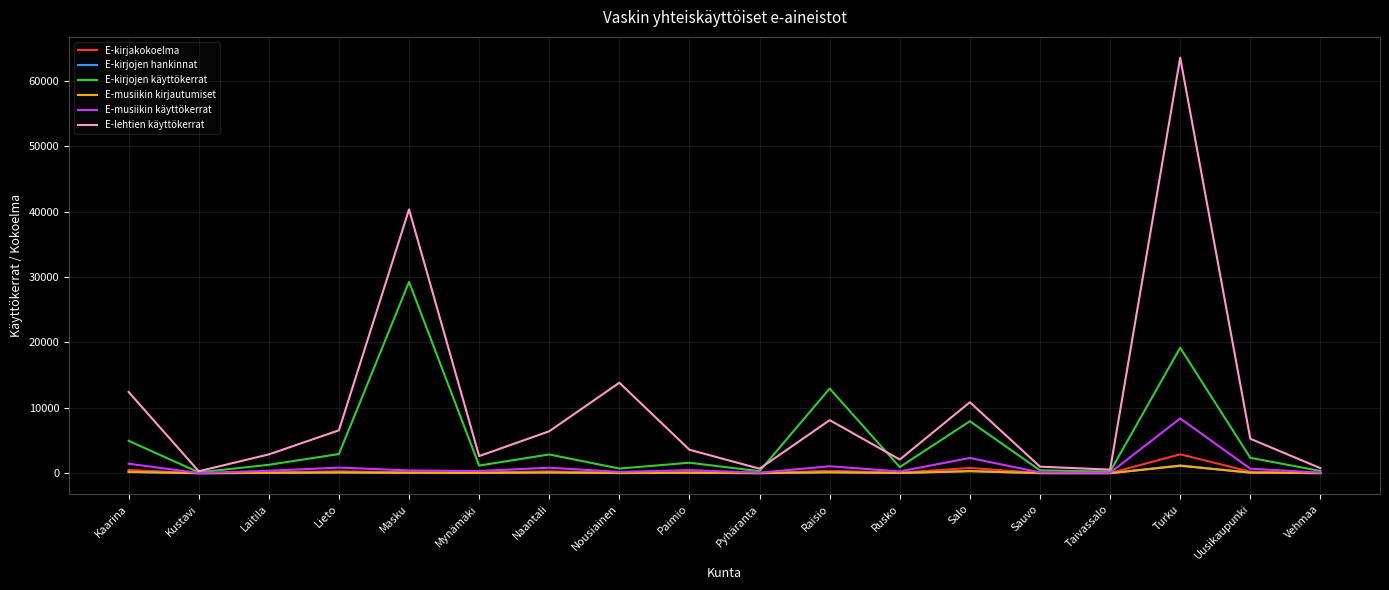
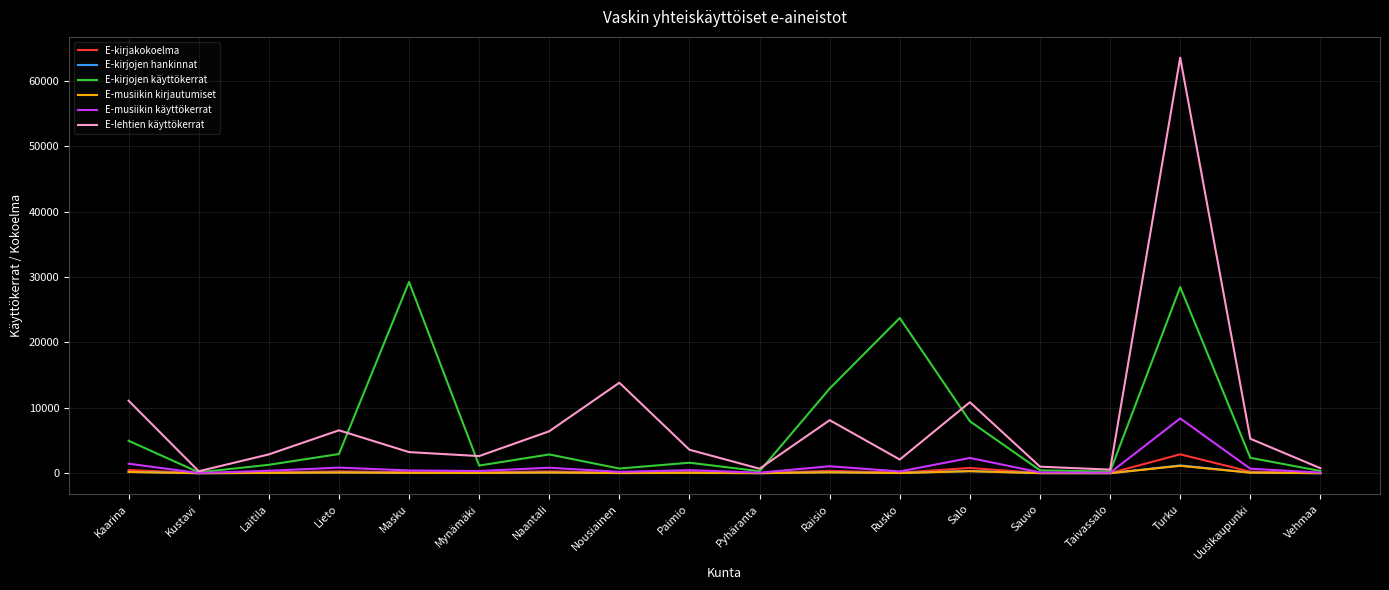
  {
    "E-kirjakokoelma": {
      "Salo": 1000,
      "Turku": 3000
    },
    "E-kirjojen käyttökerrat": {
      "Kaarina": 5000,
      "Laitila": 1000,
      "Lieto": 3000,
      "Masku": 29000,
      "Mynämäki": 1000,
      "Naantali": 3000,
      "Nousiainen": 1000,
      "Paimio": 2000,
      "Raisio": 13000,
-     "Rusko": 1000,
+     "Rusko": 24000,
      "Salo": 8000,
-     "Turku": 19000,
+     "Turku": 28000,
      "Uusikaupunki": 2000
    },
    "E-musiikin käyttökerrat": {
      "Kaarina": 1000,
      "Lieto": 1000,
      "Naantali": 1000,
      "Raisio": 1000,
      "Salo": 2000,
      "Turku": 8000,
      "Uusikaupunki": 1000
    },
    "E-lehtien käyttökerrat": {
-     "Kaarina": 12000,
+     "Kaarina": 11000,
      "Laitila": 3000,
      "Lieto": 7000,
-     "Masku": 40000,
+     "Masku": 3000,
      "Mynämäki": 3000,
      "Naantali": 6000,
      "Nousiainen": 14000,
      "Paimio": 4000,
      "Raisio": 8000,
      "Rusko": 2000,
      "Salo": 11000,
      "Sauvo": 1000,
      "Turku": 64000,
      "Uusikaupunki": 5000,
      "Vehmaa": 1000
    }
  }
